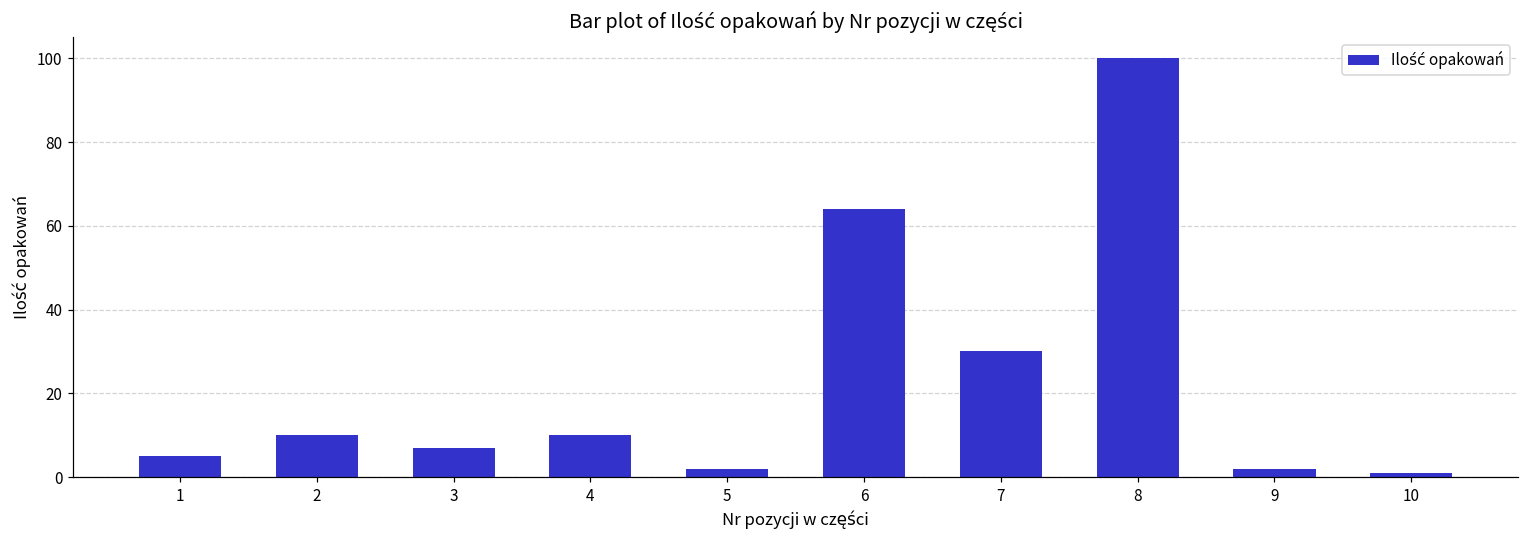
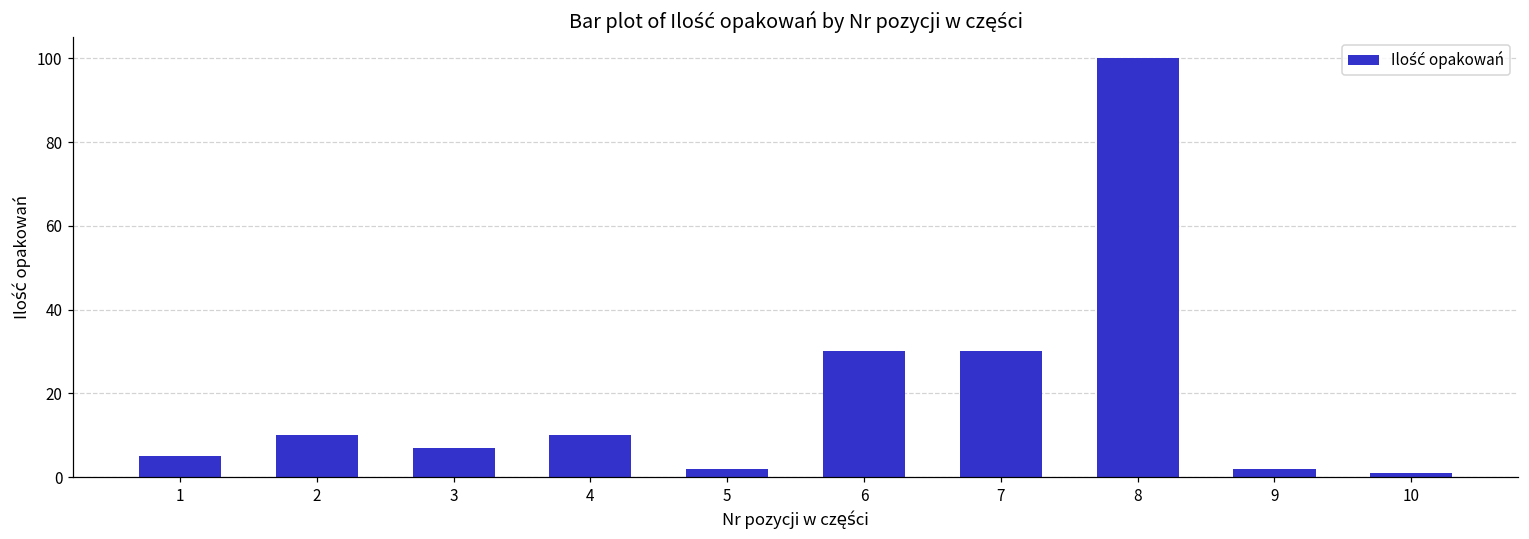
  {
    "1": 5,
    "2": 10,
    "3": 7,
    "4": 10,
    "5": 2,
-   "6": 64,
+   "6": 30,
    "7": 30,
    "8": 100,
    "9": 2,
    "10": 1
  }
